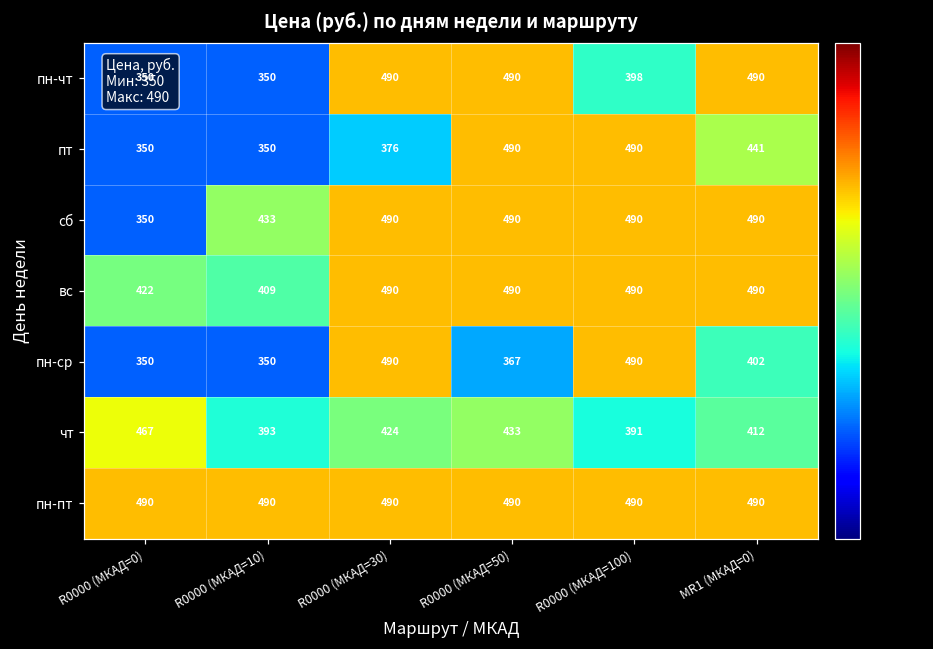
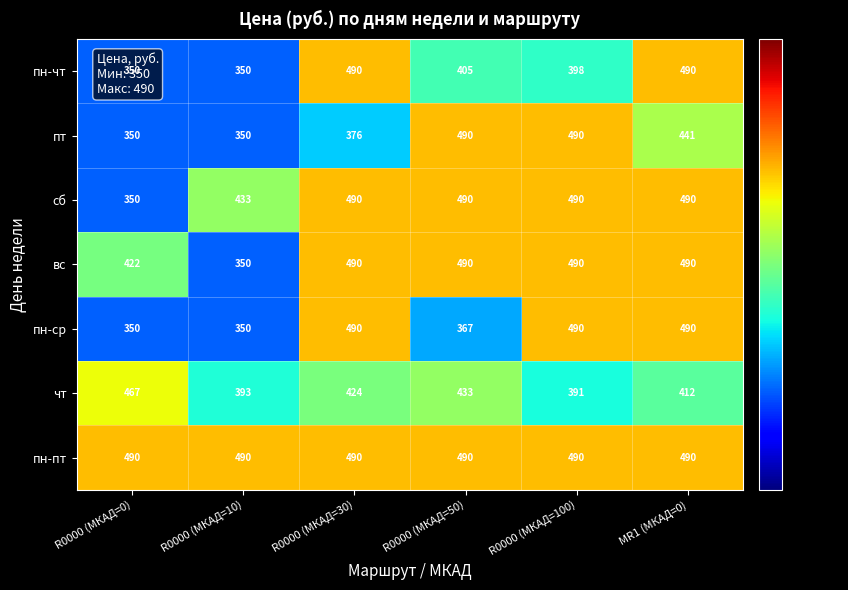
  {
    "пн-чт": {
      "R0000 (МКАД=10)": 350,
      "R0000 (МКАД=30)": 490,
-     "R0000 (МКАД=50)": 490,
+     "R0000 (МКАД=50)": 405,
      "R0000 (МКАД=100)": 398,
      "MR1 (МКАД=0)": 490
    },
    "пт": {
      "R0000 (МКАД=0)": 350,
      "R0000 (МКАД=10)": 350,
      "R0000 (МКАД=30)": 376,
      "R0000 (МКАД=50)": 490,
      "R0000 (МКАД=100)": 490,
      "MR1 (МКАД=0)": 441
    },
    "сб": {
      "R0000 (МКАД=0)": 350,
      "R0000 (МКАД=10)": 433,
      "R0000 (МКАД=30)": 490,
      "R0000 (МКАД=50)": 490,
      "R0000 (МКАД=100)": 490,
      "MR1 (МКАД=0)": 490
    },
    "вс": {
      "R0000 (МКАД=0)": 422,
-     "R0000 (МКАД=10)": 409,
+     "R0000 (МКАД=10)": 350,
      "R0000 (МКАД=30)": 490,
      "R0000 (МКАД=50)": 490,
      "R0000 (МКАД=100)": 490,
      "MR1 (МКАД=0)": 490
    },
    "пн-ср": {
      "R0000 (МКАД=0)": 350,
      "R0000 (МКАД=10)": 350,
      "R0000 (МКАД=30)": 490,
      "R0000 (МКАД=50)": 367,
      "R0000 (МКАД=100)": 490,
-     "MR1 (МКАД=0)": 402
+     "MR1 (МКАД=0)": 490
    },
    "чт": {
      "R0000 (МКАД=0)": 467,
      "R0000 (МКАД=10)": 393,
      "R0000 (МКАД=30)": 424,
      "R0000 (МКАД=50)": 433,
      "R0000 (МКАД=100)": 391,
      "MR1 (МКАД=0)": 412
    },
    "пн-пт": {
      "R0000 (МКАД=0)": 490,
      "R0000 (МКАД=10)": 490,
      "R0000 (МКАД=30)": 490,
      "R0000 (МКАД=50)": 490,
      "R0000 (МКАД=100)": 490,
      "MR1 (МКАД=0)": 490
    }
  }
